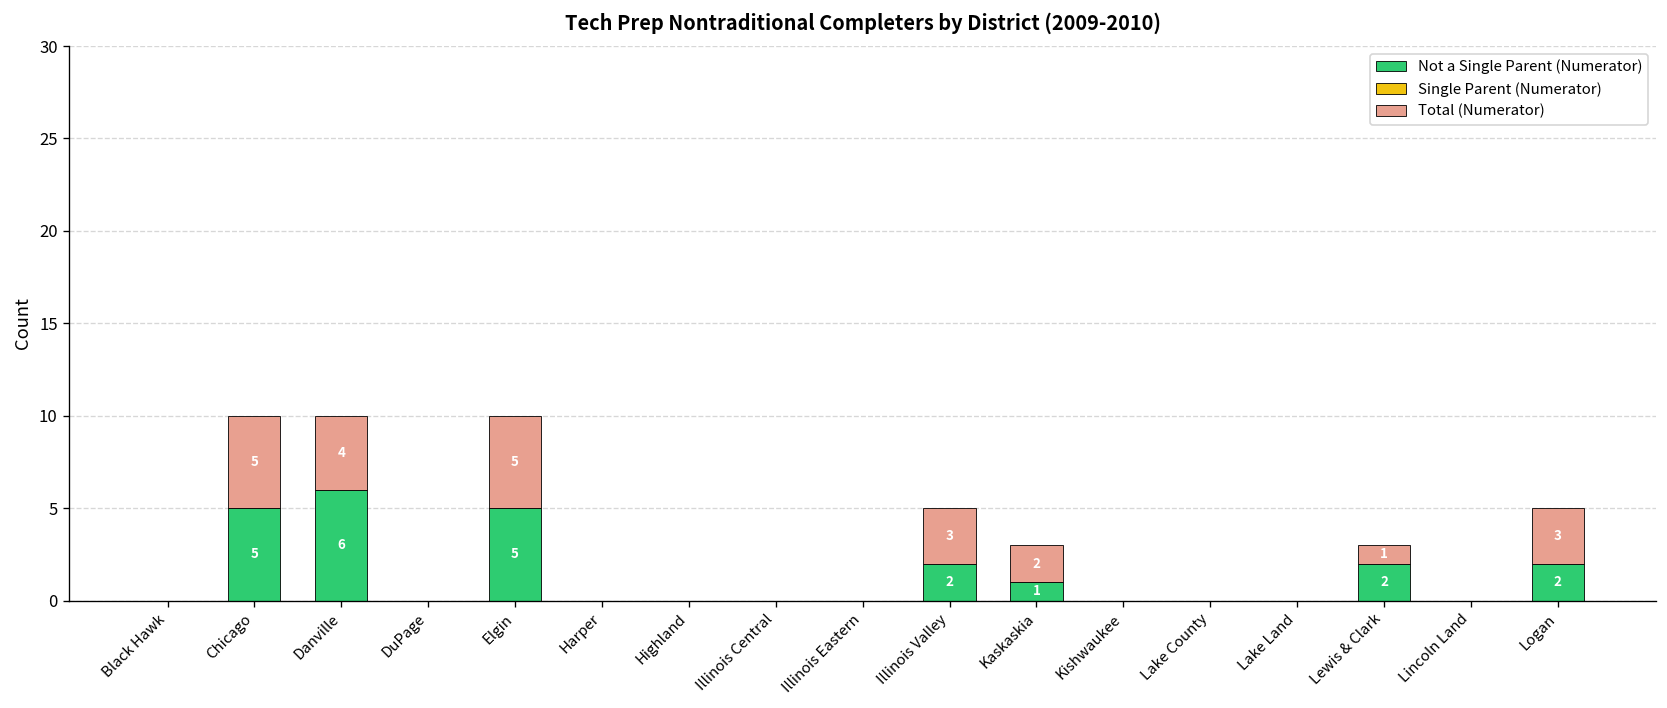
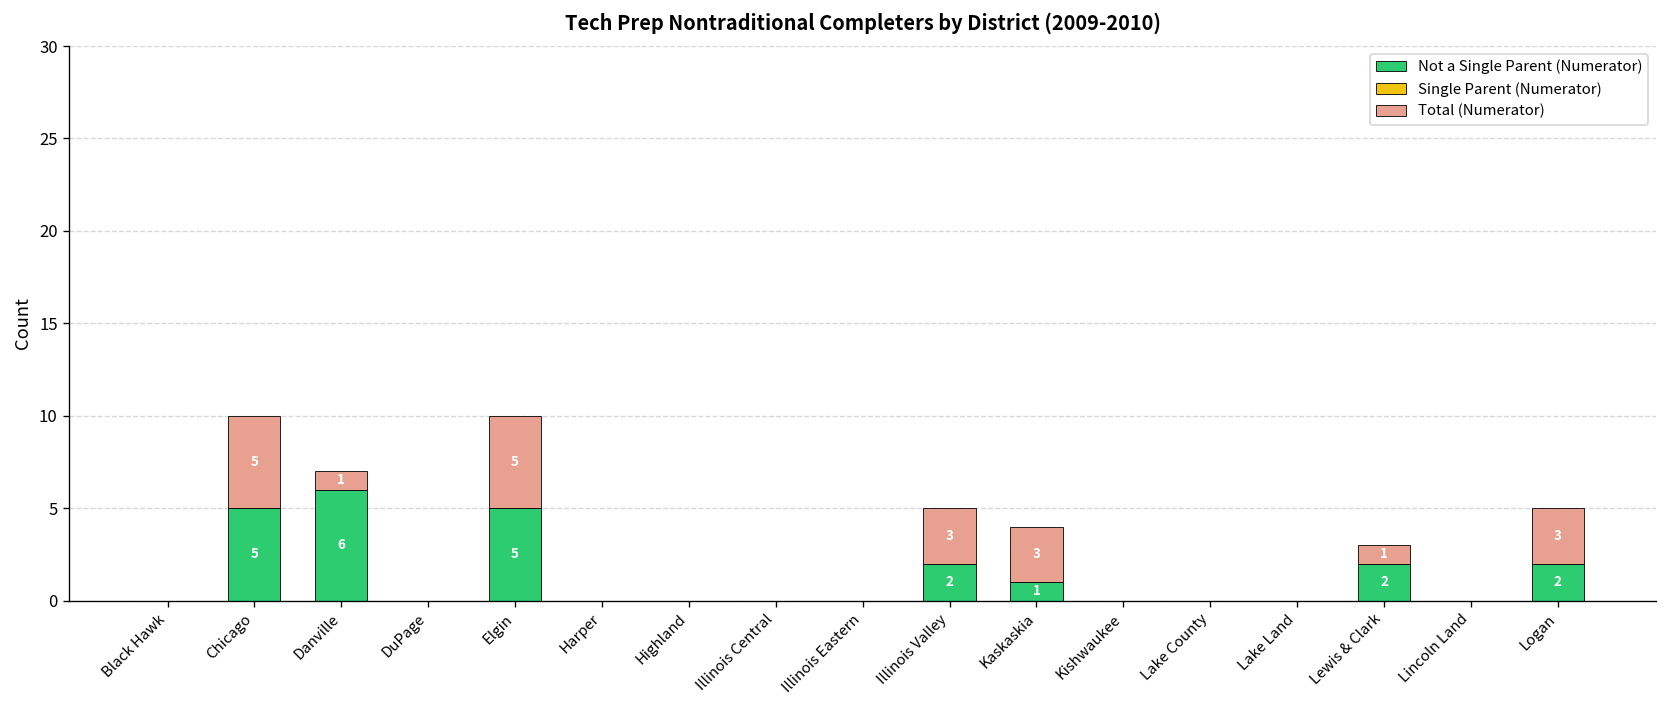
  {
    "Single Parent (Numerator)": {
      "Chicago": 5,
      "Danville": 6,
      "Elgin": 5,
      "Illinois Valley": 2,
      "Kaskaskia": 1,
      "Lewis & Clark": 2,
      "Logan": 2
    },
    "Total (Numerator)": {
      "Chicago": 5,
-     "Danville": 4,
+     "Danville": 1,
      "Elgin": 5,
      "Illinois Valley": 3,
-     "Kaskaskia": 2,
+     "Kaskaskia": 3,
      "Lewis & Clark": 1,
      "Logan": 3
    }
  }
